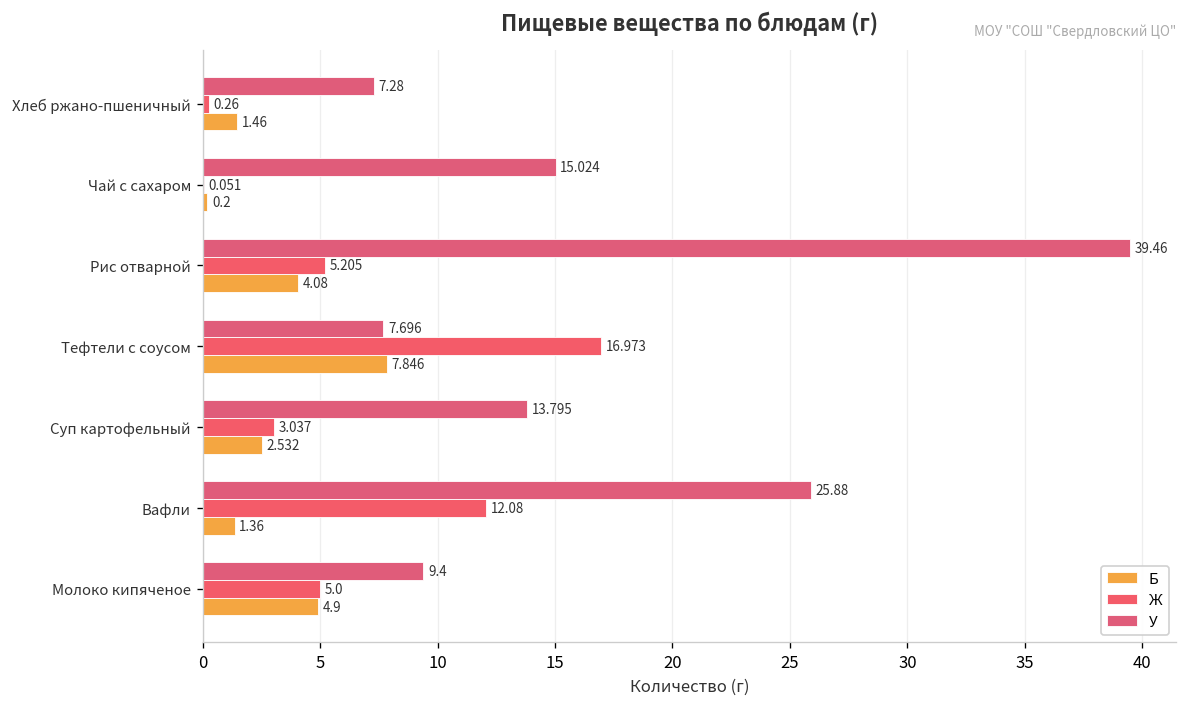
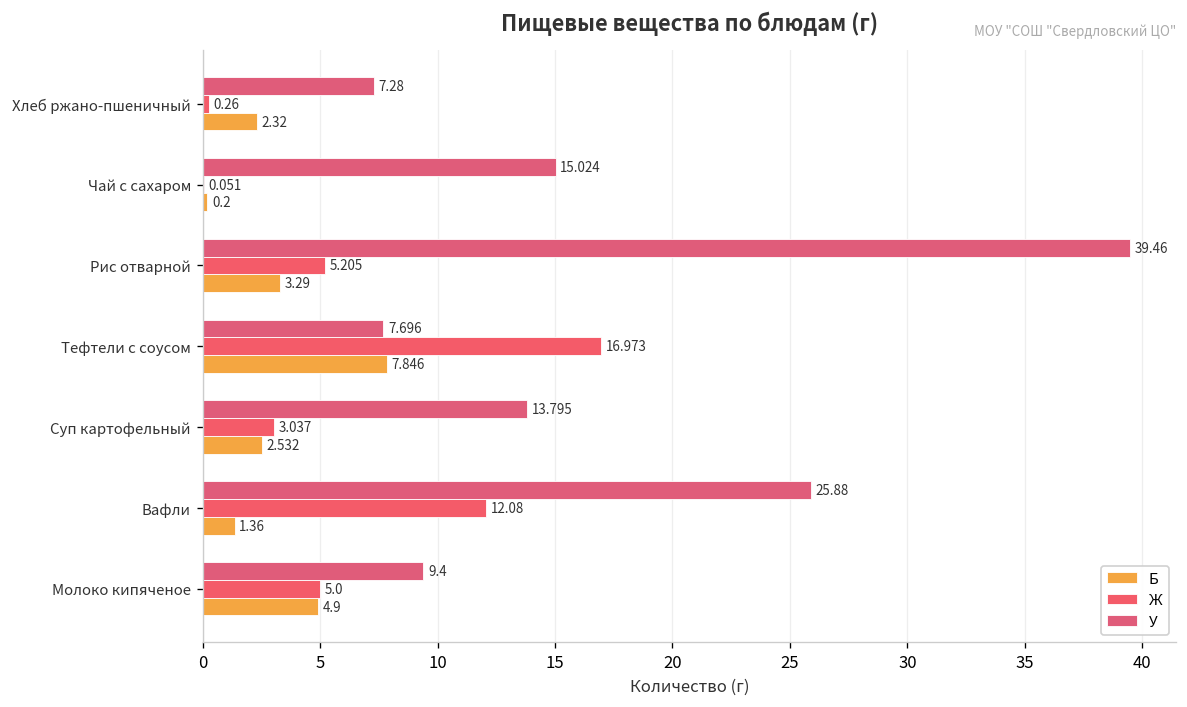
  {
    "Б": {
-     "Хлеб ржано-пшеничный": 1.46,
+     "Хлеб ржано-пшеничный": 2.32,
      "Чай с сахаром": 0.2,
-     "Рис отварной": 4.08,
+     "Рис отварной": 3.29,
      "Тефтели с соусом": 7.846,
      "Суп картофельный": 2.532,
      "Вафли": 1.36,
      "Молоко кипяченое": 4.9
    }
  }
